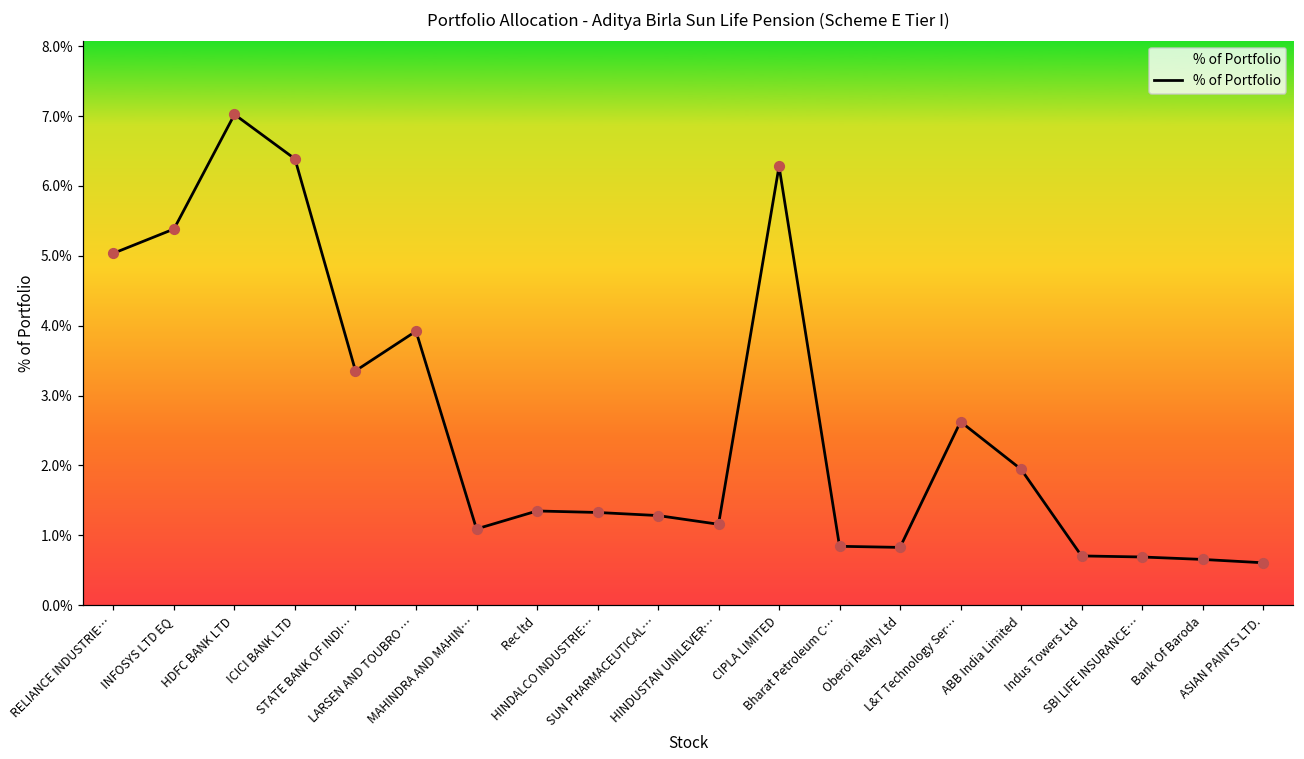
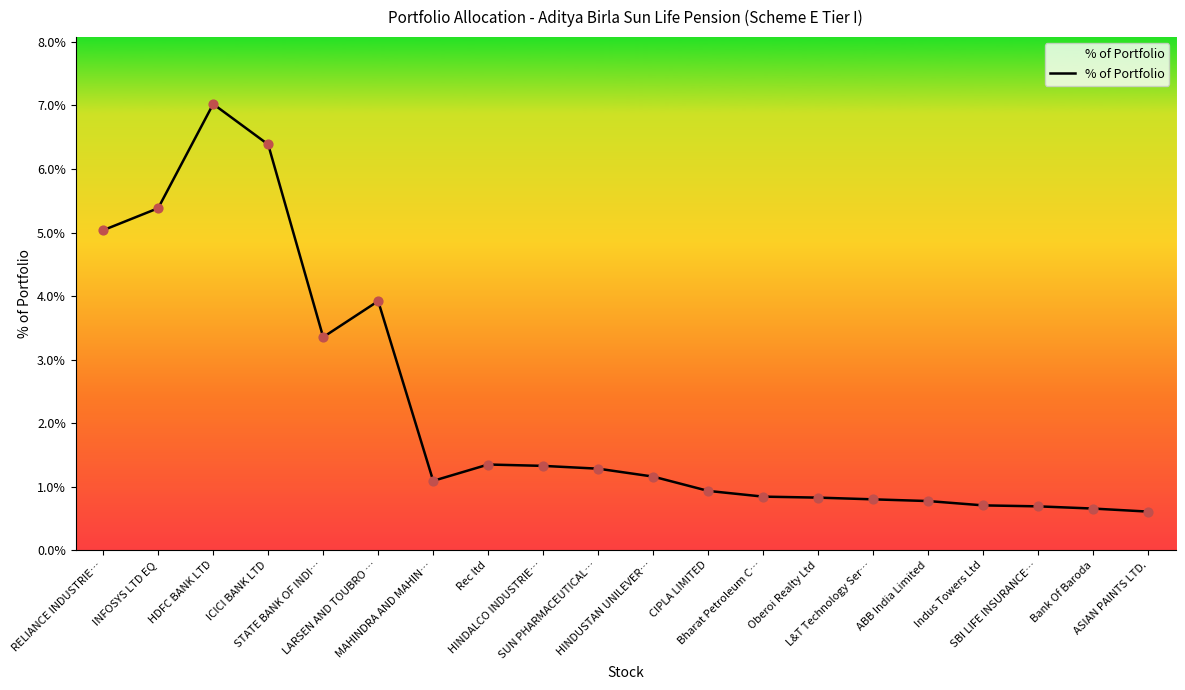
  {
    "RELIANCE INDUSTRIE…": "5.0%",
    "INFOSYS LTD EQ": "5.4%",
    "HDFC BANK LTD": "7.0%",
    "ICICI BANK LTD": "6.4%",
    "STATE BANK OF INDI…": "3.4%",
    "LARSEN AND TOUBRO …": "3.9%",
    "MAHINDRA AND MAHIN…": "1.1%",
    "Rec ltd": "1.3%",
    "HINDALCO INDUSTRIE…": "1.3%",
    "SUN PHARMACEUTICAL…": "1.3%",
    "HINDUSTAN UNILEVER…": "1.2%",
-   "CIPLA LIMITED": "6.3%",
+   "CIPLA LIMITED": "0.9%",
    "Bharat Petroleum C…": "0.8%",
    "Oberoi Realty Ltd": "0.8%",
-   "L&T Technology Ser…": "2.6%",
-   "ABB India Limited": "1.9%",
+   "L&T Technology Ser…": "0.8%",
+   "ABB India Limited": "0.8%",
    "Indus Towers Ltd": "0.7%",
    "SBI LIFE INSURANCE…": "0.7%",
    "Bank Of Baroda": "0.7%",
    "ASIAN PAINTS LTD.": "0.6%"
  }
